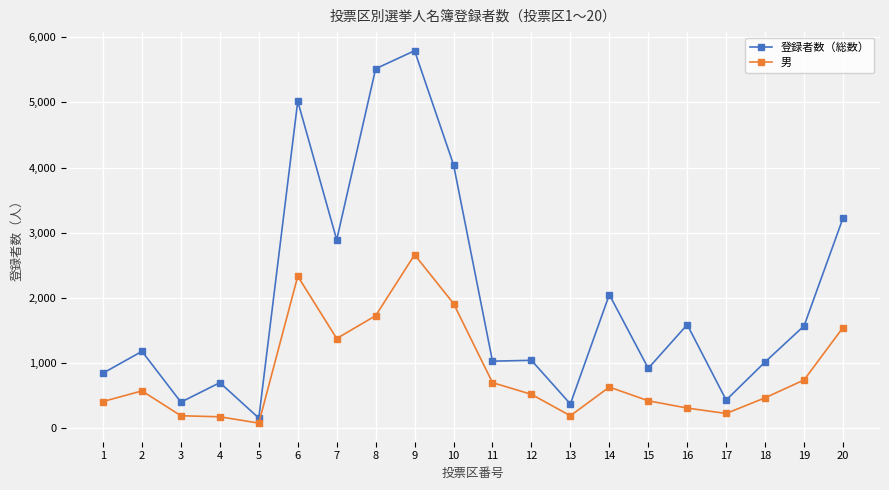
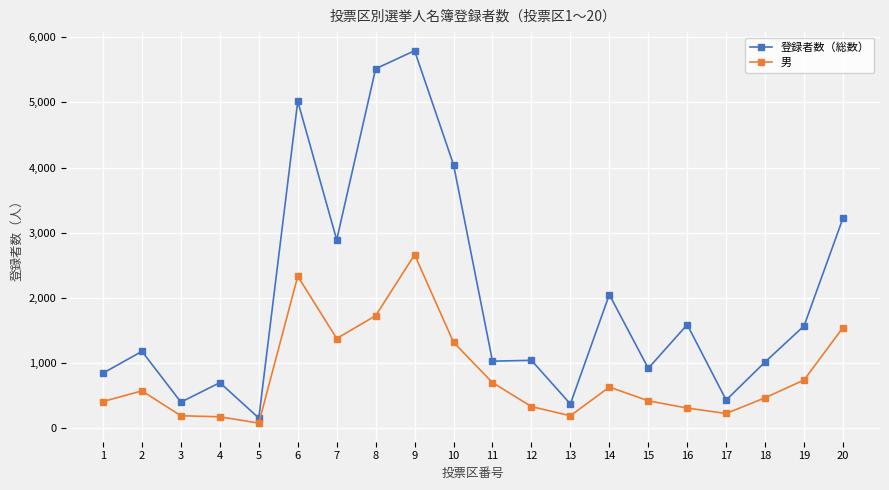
  {
    "登録者数（総数）": {
      "1": "800",
      "2": "1,200",
      "3": "400",
      "4": "700",
      "5": "100",
      "6": "5,000",
      "7": "2,900",
      "8": "5,500",
      "9": "5,800",
      "10": "4,000",
      "11": "1,000",
      "12": "1,000",
      "13": "400",
      "14": "2,000",
      "15": "900",
      "16": "1,600",
      "17": "400",
      "18": "1,000",
      "19": "1,600",
      "20": "3,200"
    },
    "男": {
      "1": "400",
      "2": "600",
      "3": "200",
      "4": "200",
      "5": "100",
      "6": "2,300",
      "7": "1,400",
      "8": "1,700",
      "9": "2,700",
-     "10": "1,900",
+     "10": "1,300",
      "11": "700",
-     "12": "500",
+     "12": "300",
      "13": "200",
      "14": "600",
      "15": "400",
      "16": "300",
      "17": "200",
      "18": "500",
      "19": "700",
      "20": "1,500"
    }
  }
